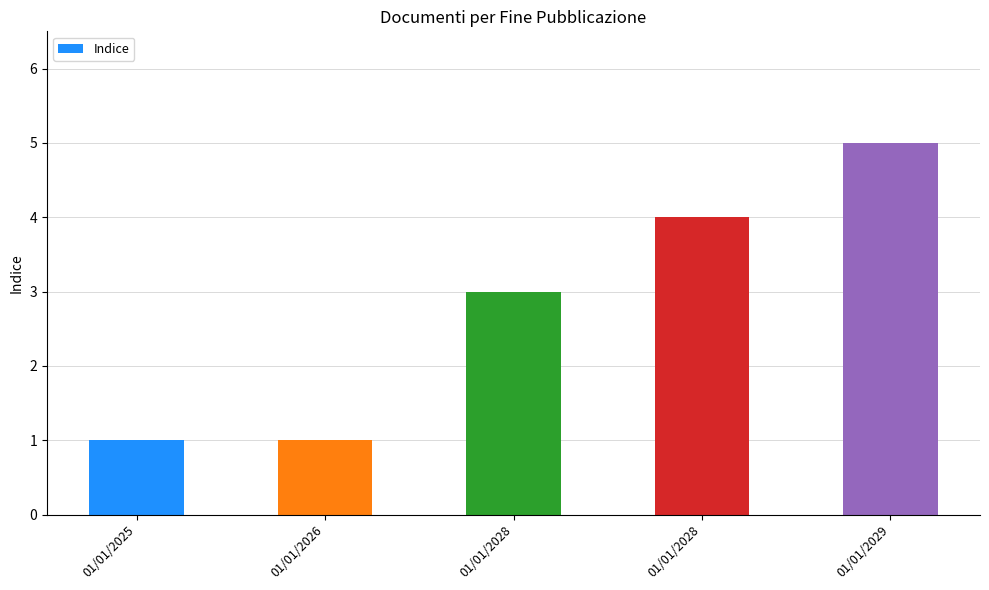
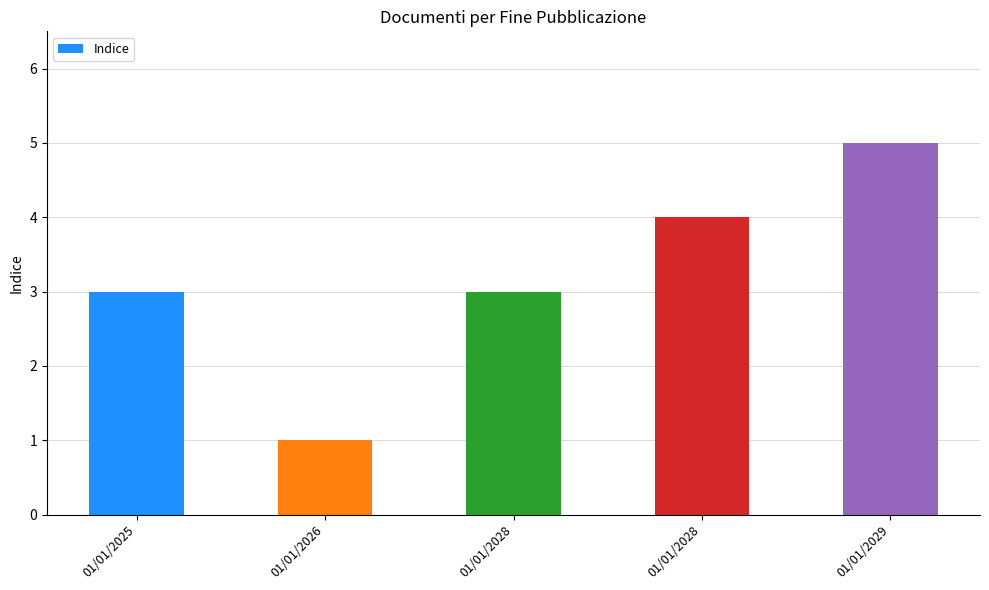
  {
-   "01/01/2025": 1,
+   "01/01/2025": 3,
    "01/01/2026": 1,
    "01/01/2029": 5
  }
